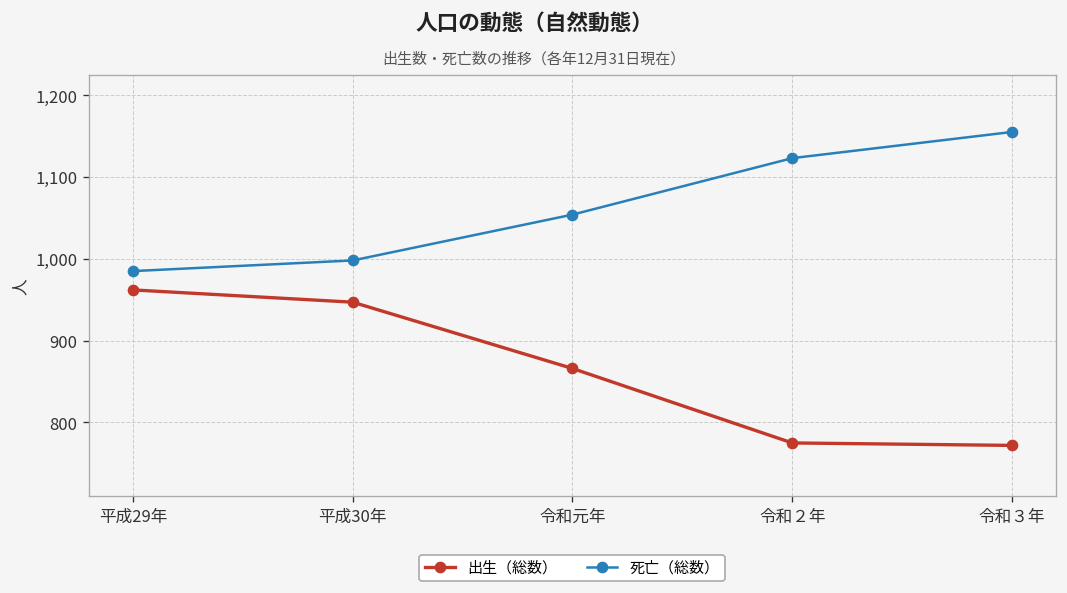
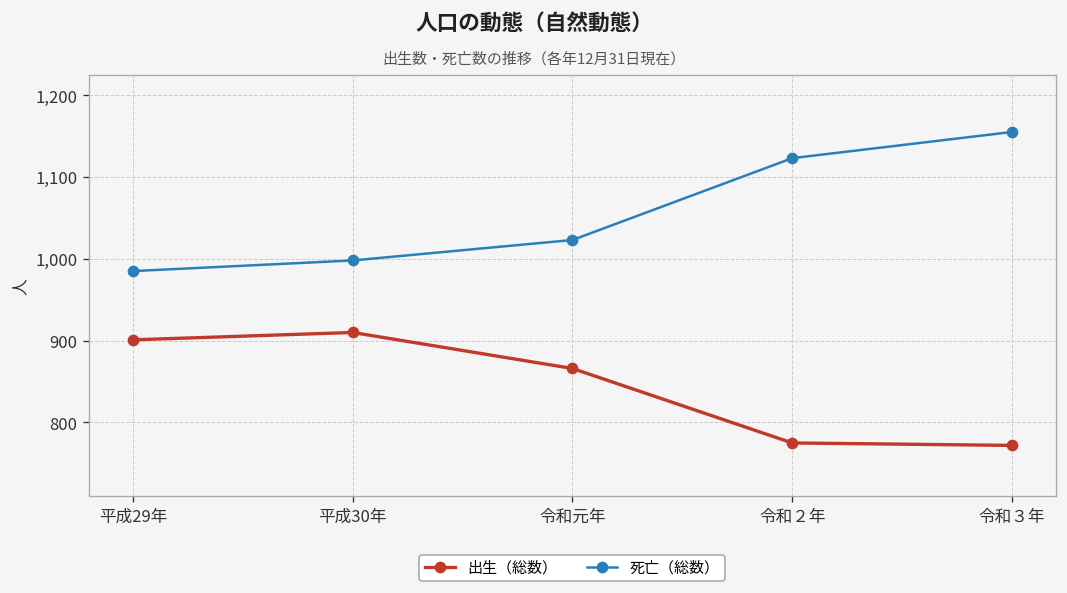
  {
    "出生（総数）": {
-     "平成29年": "960",
-     "平成30年": "950",
+     "平成29年": "900",
+     "平成30年": "910",
      "令和元年": "870",
      "令和２年": "780",
      "令和３年": "770"
    },
    "死亡（総数）": {
      "平成29年": "990",
      "平成30年": "1,000",
-     "令和元年": "1,050",
+     "令和元年": "1,020",
      "令和２年": "1,120",
      "令和３年": "1,160"
    }
  }
